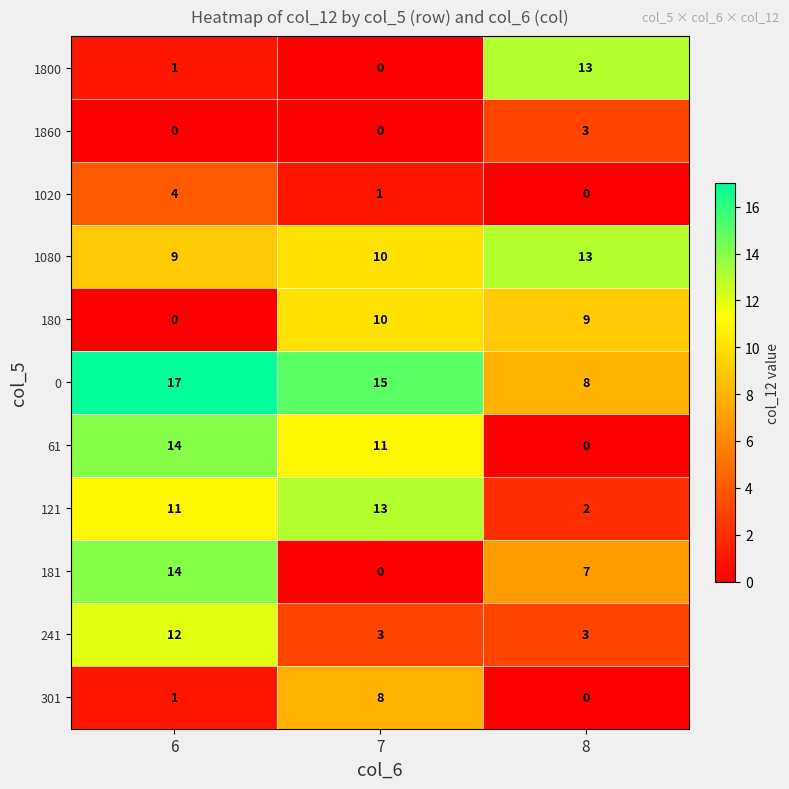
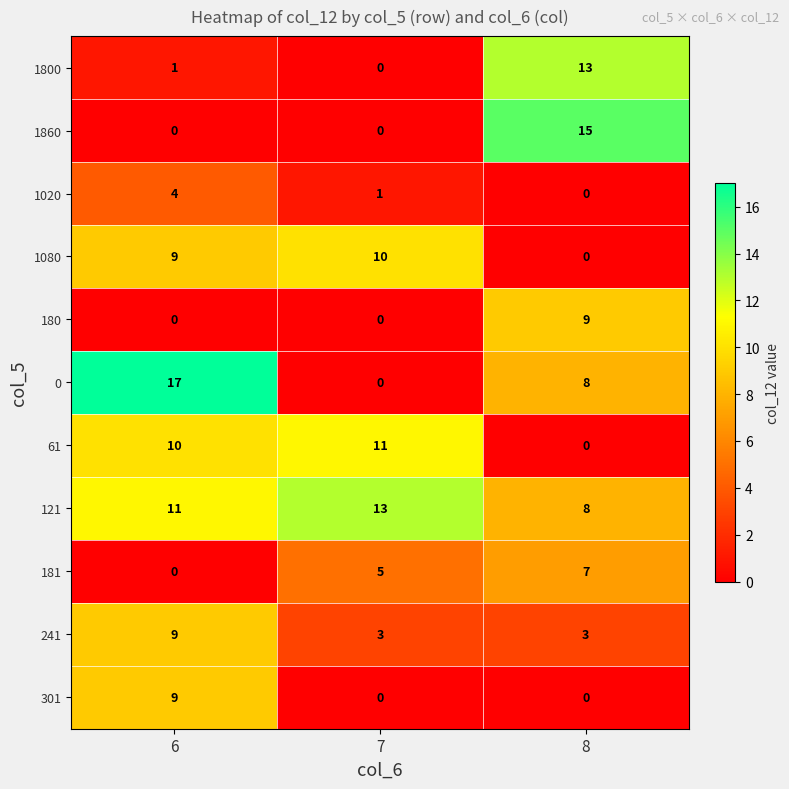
  {
    "1800": {
      "6": 1,
      "7": 0,
      "8": 13
    },
    "1860": {
      "6": 0,
      "7": 0,
-     "8": 3
+     "8": 15
    },
    "1020": {
      "6": 4,
      "7": 1,
      "8": 0
    },
    "1080": {
      "6": 9,
      "7": 10,
-     "8": 13
+     "8": 0
    },
    "180": {
      "6": 0,
-     "7": 10,
+     "7": 0,
      "8": 9
    },
    "0": {
      "6": 17,
-     "7": 15,
+     "7": 0,
      "8": 8
    },
    "61": {
-     "6": 14,
+     "6": 10,
      "7": 11,
      "8": 0
    },
    "121": {
      "6": 11,
      "7": 13,
-     "8": 2
+     "8": 8
    },
    "181": {
-     "6": 14,
-     "7": 0,
+     "6": 0,
+     "7": 5,
      "8": 7
    },
    "241": {
-     "6": 12,
+     "6": 9,
      "7": 3,
      "8": 3
    },
    "301": {
-     "6": 1,
-     "7": 8,
+     "6": 9,
+     "7": 0,
      "8": 0
    }
  }
